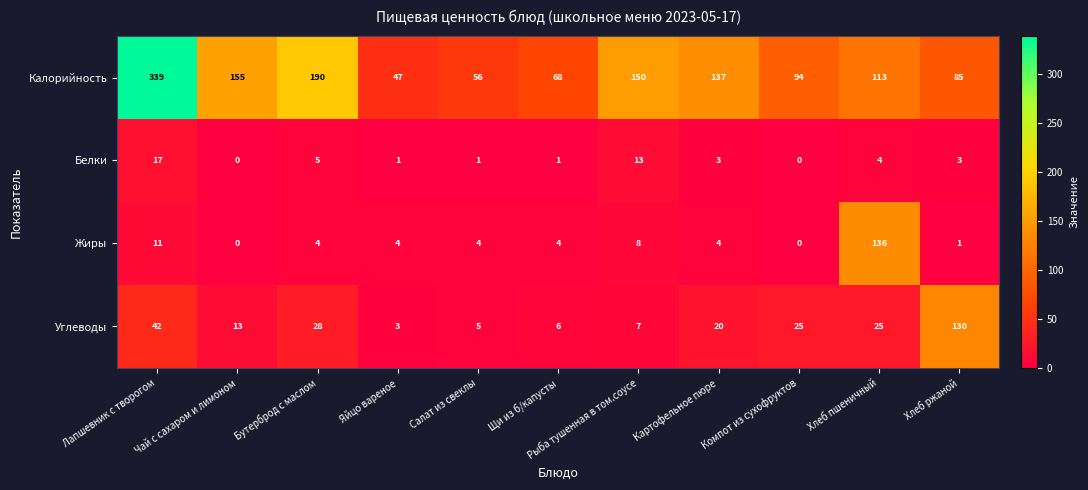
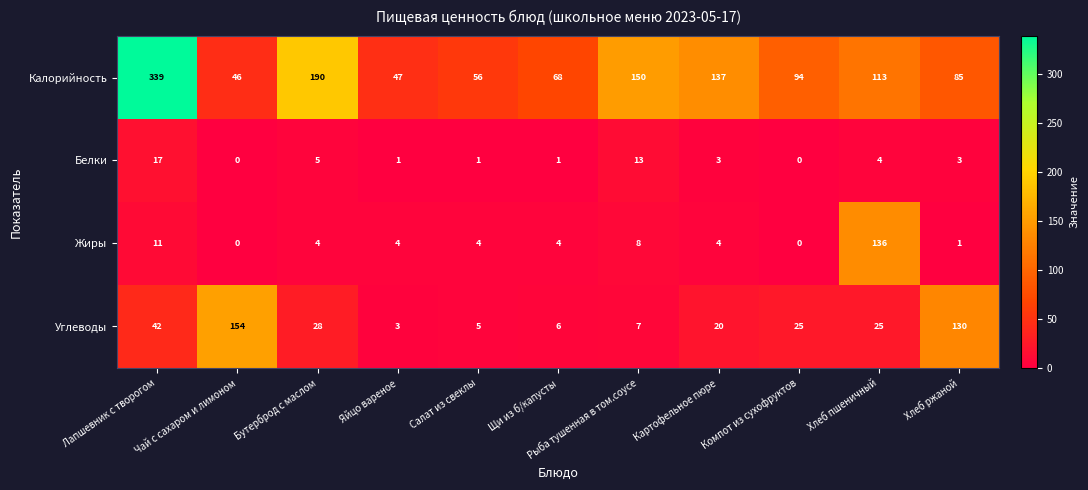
  {
    "Калорийность": {
      "Лапшевник с творогом": 339,
-     "Чай с сахаром и лимоном": 155,
+     "Чай с сахаром и лимоном": 46,
      "Бутерброд с маслом": 190,
      "Яйцо вареное": 47,
      "Салат из свеклы": 56,
      "Щи из б/капусты": 68,
      "Рыба тушенная в том.соусе": 150,
      "Картофельное пюре": 137,
      "Компот из сухофруктов": 94,
      "Хлеб пшеничный": 113,
      "Хлеб ржаной": 85
    },
    "Белки": {
      "Лапшевник с творогом": 17,
      "Чай с сахаром и лимоном": 0,
      "Бутерброд с маслом": 5,
      "Яйцо вареное": 1,
      "Салат из свеклы": 1,
      "Щи из б/капусты": 1,
      "Рыба тушенная в том.соусе": 13,
      "Картофельное пюре": 3,
      "Компот из сухофруктов": 0,
      "Хлеб пшеничный": 4,
      "Хлеб ржаной": 3
    },
    "Жиры": {
      "Лапшевник с творогом": 11,
      "Чай с сахаром и лимоном": 0,
      "Бутерброд с маслом": 4,
      "Яйцо вареное": 4,
      "Салат из свеклы": 4,
      "Щи из б/капусты": 4,
      "Рыба тушенная в том.соусе": 8,
      "Картофельное пюре": 4,
      "Компот из сухофруктов": 0,
      "Хлеб пшеничный": 136,
      "Хлеб ржаной": 1
    },
    "Углеводы": {
      "Лапшевник с творогом": 42,
-     "Чай с сахаром и лимоном": 13,
+     "Чай с сахаром и лимоном": 154,
      "Бутерброд с маслом": 28,
      "Яйцо вареное": 3,
      "Салат из свеклы": 5,
      "Щи из б/капусты": 6,
      "Рыба тушенная в том.соусе": 7,
      "Картофельное пюре": 20,
      "Компот из сухофруктов": 25,
      "Хлеб пшеничный": 25,
      "Хлеб ржаной": 130
    }
  }
